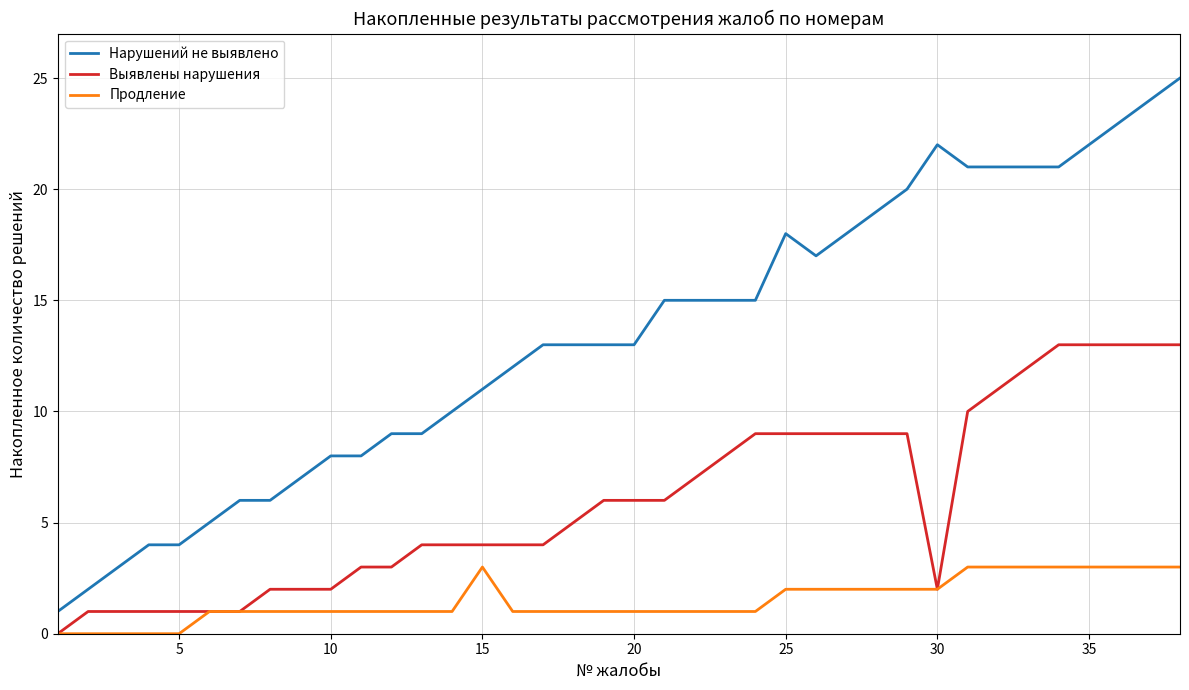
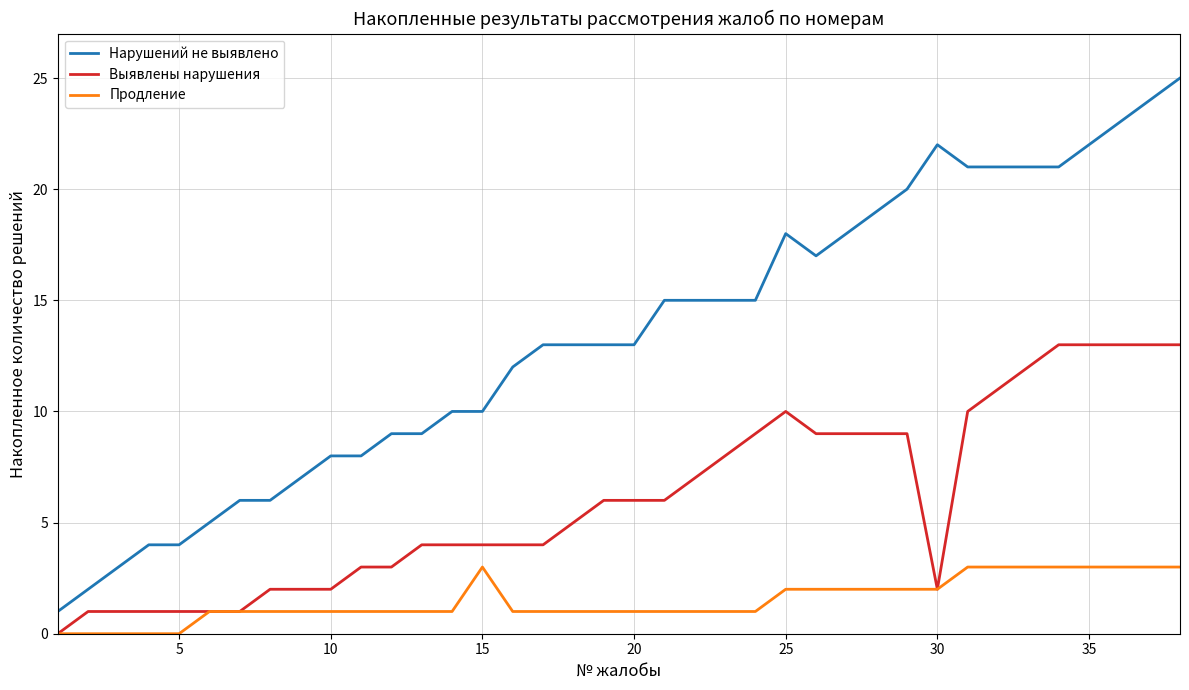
  {
    "Нарушений не выявлено": {
      "5": 4,
      "10": 8,
-     "15": 11,
+     "15": 10,
      "20": 13,
      "25": 18,
      "30": 22,
      "35": 22
    },
    "Выявлены нарушения": {
      "5": 1,
      "10": 2,
      "15": 4,
      "20": 6,
-     "25": 9,
+     "25": 10,
      "35": 13
    },
    "Продление": {
      "5": 0,
      "10": 1,
      "15": 3,
      "20": 1,
      "25": 2,
      "35": 3
    }
  }
